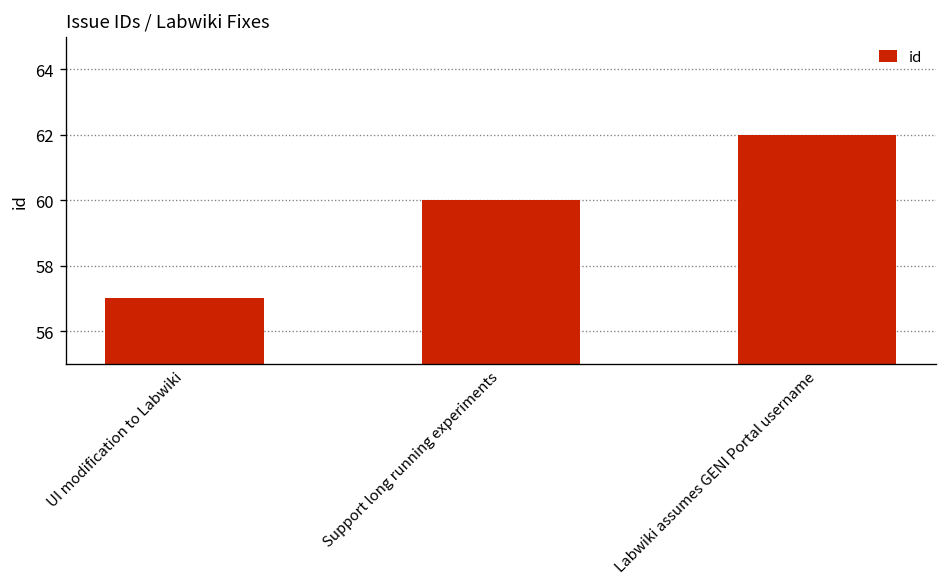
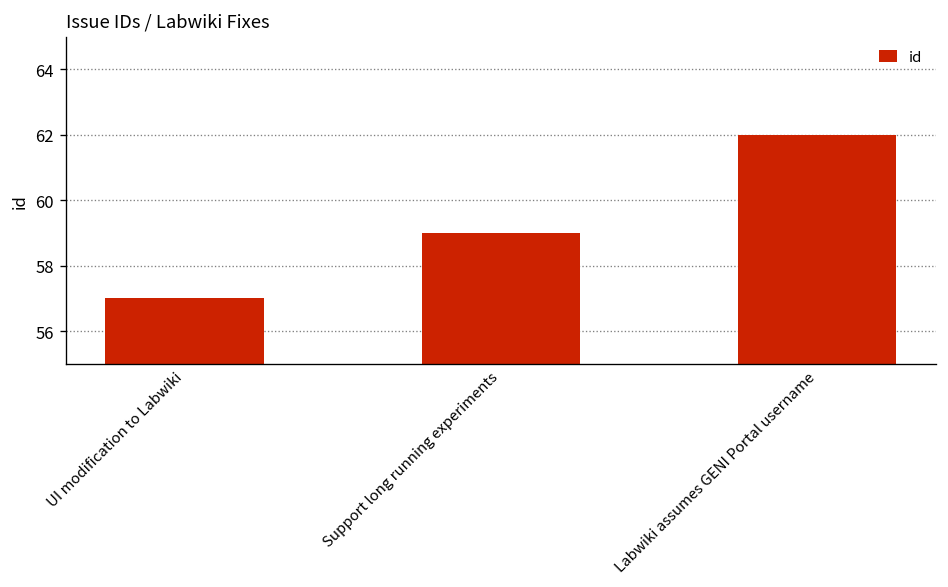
  {
    "UI modification to Labwiki": 57,
-   "Support long running experiments": 60,
+   "Support long running experiments": 59,
    "Labwiki assumes GENI Portal username": 62
  }
